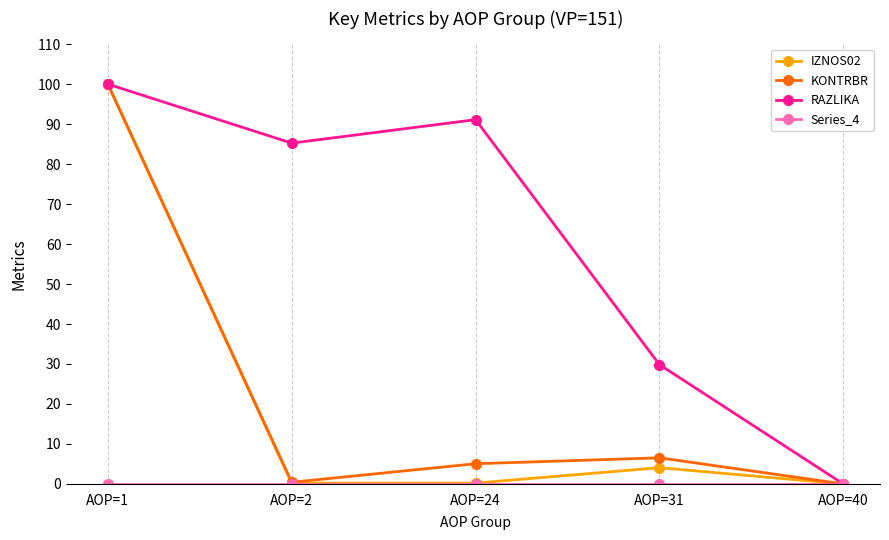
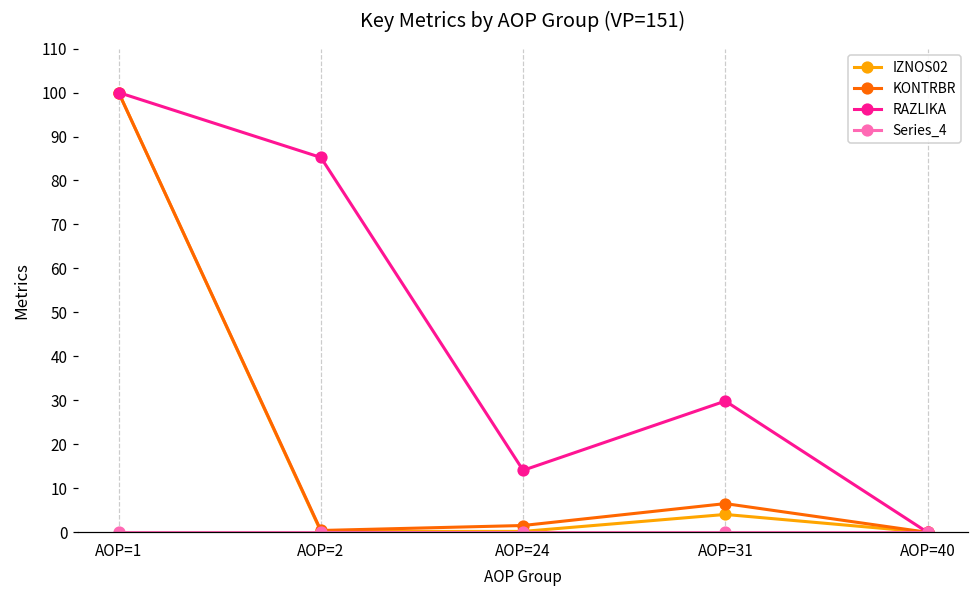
  {
    "IZNOS02": {
      "AOP=31": 4
    },
    "KONTRBR": {
-     "AOP=24": 5,
+     "AOP=24": 2,
      "AOP=31": 7
    },
    "RAZLIKA": {
      "AOP=2": 85,
-     "AOP=24": 91,
+     "AOP=24": 14,
      "AOP=31": 30
    },
    "Series_4": {
      "AOP=1": 0,
      "AOP=31": 0
    }
  }
